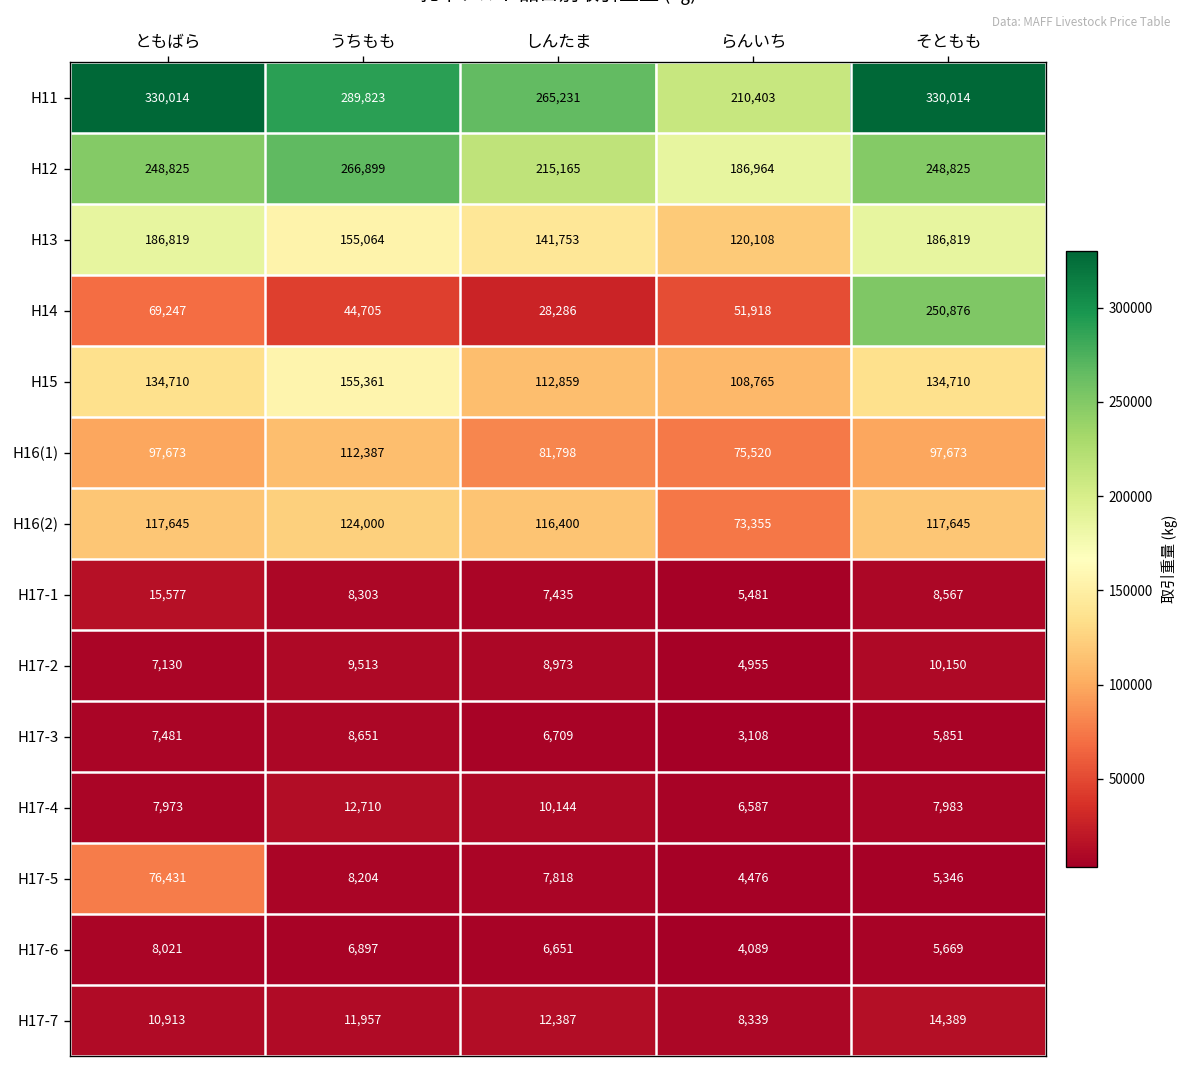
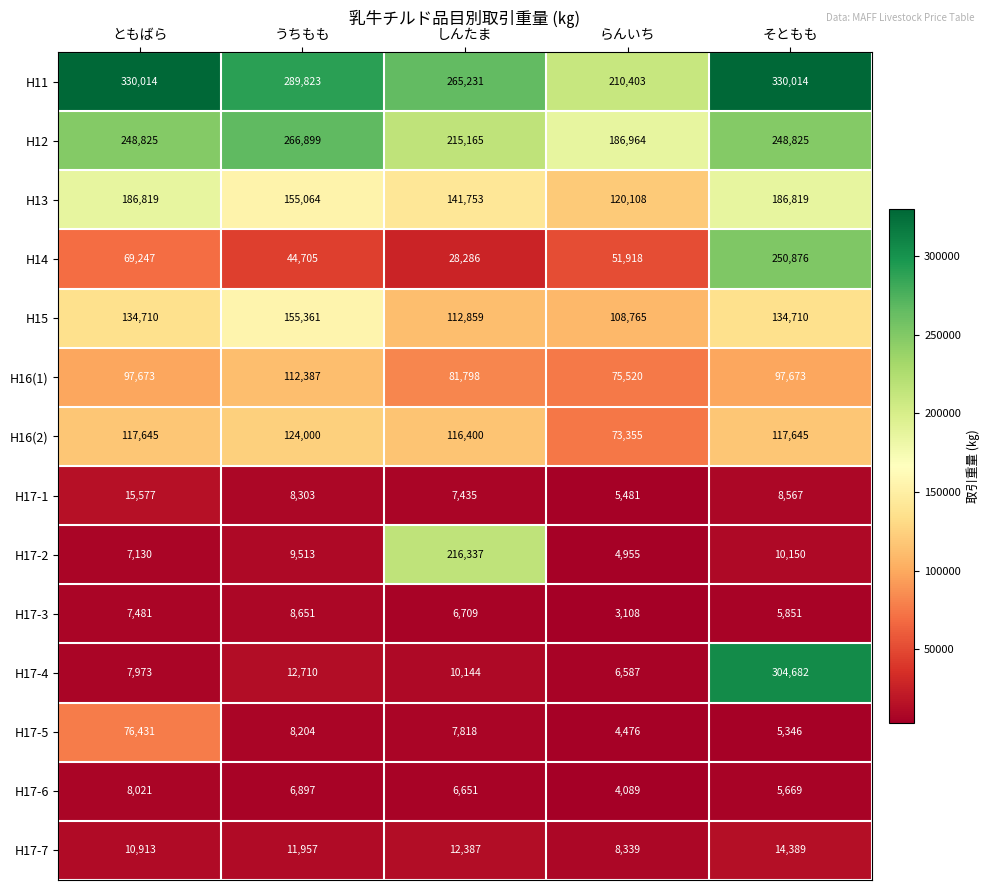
  {
    "H11": {
      "ともばら": "330,014",
      "うちもも": "289,823",
      "しんたま": "265,231",
      "らんいち": "210,403",
      "そともも": "330,014"
    },
    "H12": {
      "ともばら": "248,825",
      "うちもも": "266,899",
      "しんたま": "215,165",
      "らんいち": "186,964",
      "そともも": "248,825"
    },
    "H13": {
      "ともばら": "186,819",
      "うちもも": "155,064",
      "しんたま": "141,753",
      "らんいち": "120,108",
      "そともも": "186,819"
    },
    "H14": {
      "ともばら": "69,247",
      "うちもも": "44,705",
      "しんたま": "28,286",
      "らんいち": "51,918",
      "そともも": "250,876"
    },
    "H15": {
      "ともばら": "134,710",
      "うちもも": "155,361",
      "しんたま": "112,859",
      "らんいち": "108,765",
      "そともも": "134,710"
    },
    "H16(1)": {
      "ともばら": "97,673",
      "うちもも": "112,387",
      "しんたま": "81,798",
      "らんいち": "75,520",
      "そともも": "97,673"
    },
    "H16(2)": {
      "ともばら": "117,645",
      "うちもも": "124,000",
      "しんたま": "116,400",
      "らんいち": "73,355",
      "そともも": "117,645"
    },
    "H17-1": {
      "ともばら": "15,577",
      "うちもも": "8,303",
      "しんたま": "7,435",
      "らんいち": "5,481",
      "そともも": "8,567"
    },
    "H17-2": {
      "ともばら": "7,130",
      "うちもも": "9,513",
-     "しんたま": "8,973",
+     "しんたま": "216,337",
      "らんいち": "4,955",
      "そともも": "10,150"
    },
    "H17-3": {
      "ともばら": "7,481",
      "うちもも": "8,651",
      "しんたま": "6,709",
      "らんいち": "3,108",
      "そともも": "5,851"
    },
    "H17-4": {
      "ともばら": "7,973",
      "うちもも": "12,710",
      "しんたま": "10,144",
      "らんいち": "6,587",
-     "そともも": "7,983"
+     "そともも": "304,682"
    },
    "H17-5": {
      "ともばら": "76,431",
      "うちもも": "8,204",
      "しんたま": "7,818",
      "らんいち": "4,476",
      "そともも": "5,346"
    },
    "H17-6": {
      "ともばら": "8,021",
      "うちもも": "6,897",
      "しんたま": "6,651",
      "らんいち": "4,089",
      "そともも": "5,669"
    },
    "H17-7": {
      "ともばら": "10,913",
      "うちもも": "11,957",
      "しんたま": "12,387",
      "らんいち": "8,339",
      "そともも": "14,389"
    }
  }
